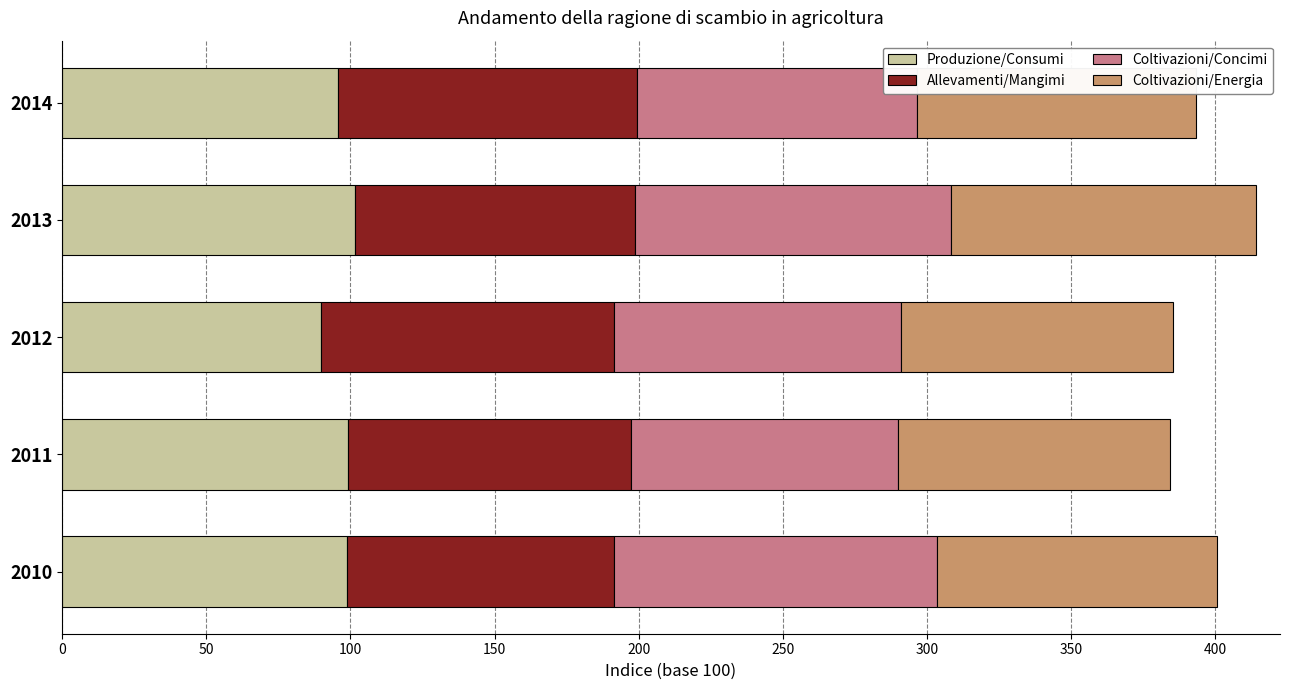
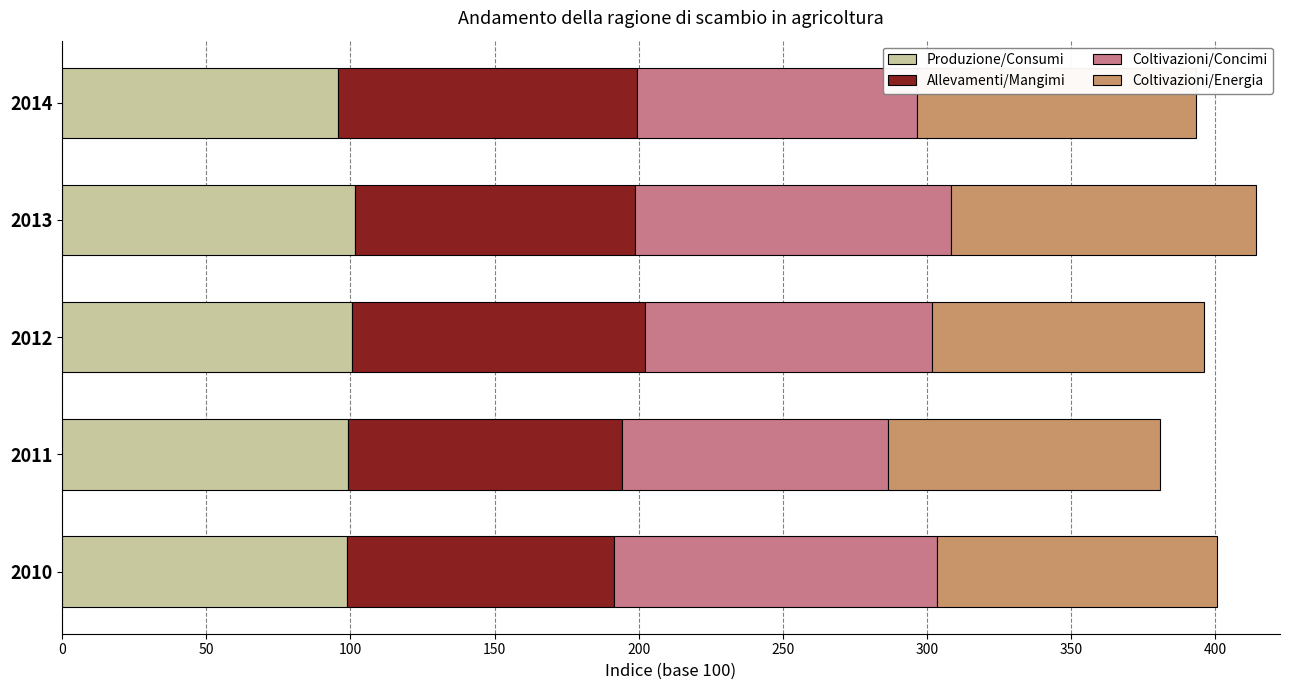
  {
    "Produzione/Consumi": {
      "2014": 96,
      "2013": 102,
-     "2012": 90,
+     "2012": 101,
      "2011": 99,
      "2010": 99
    },
    "Allevamenti/Mangimi": {
      "2014": 104,
      "2013": 97,
      "2012": 102,
-     "2011": 98,
+     "2011": 95,
      "2010": 93
    }
  }
